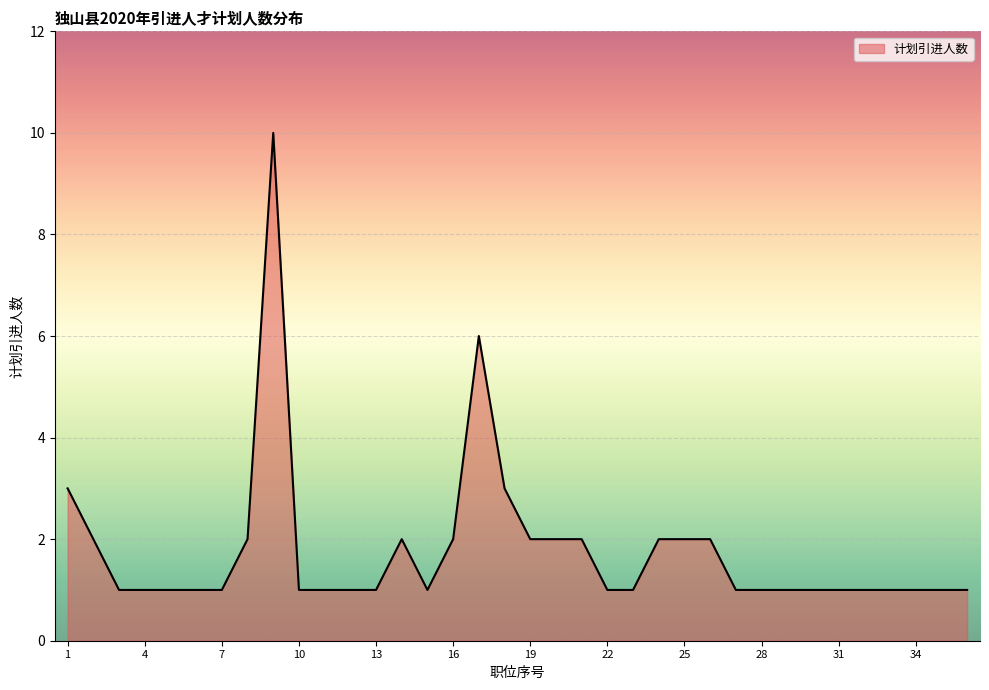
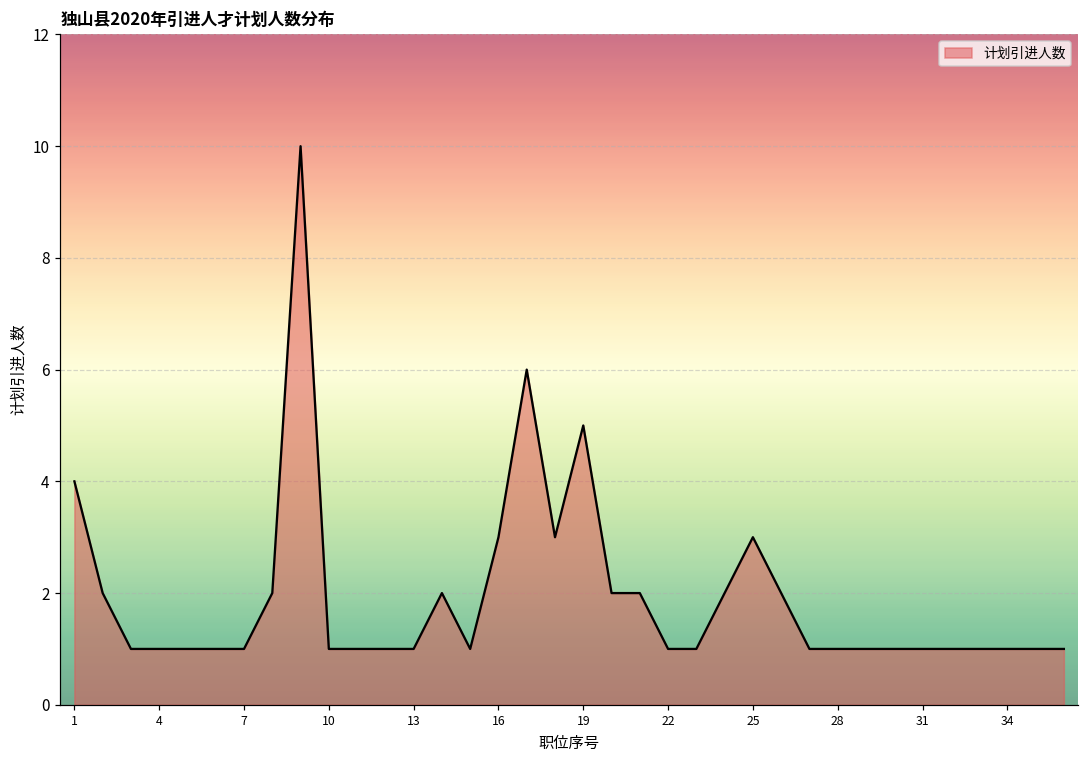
  {
-   "1": 3,
+   "1": 4,
    "4": 1,
    "7": 1,
    "10": 1,
    "13": 1,
-   "16": 2,
-   "19": 2,
+   "16": 3,
+   "19": 5,
    "22": 1,
-   "25": 2,
+   "25": 3,
    "28": 1,
    "31": 1,
    "34": 1
  }
